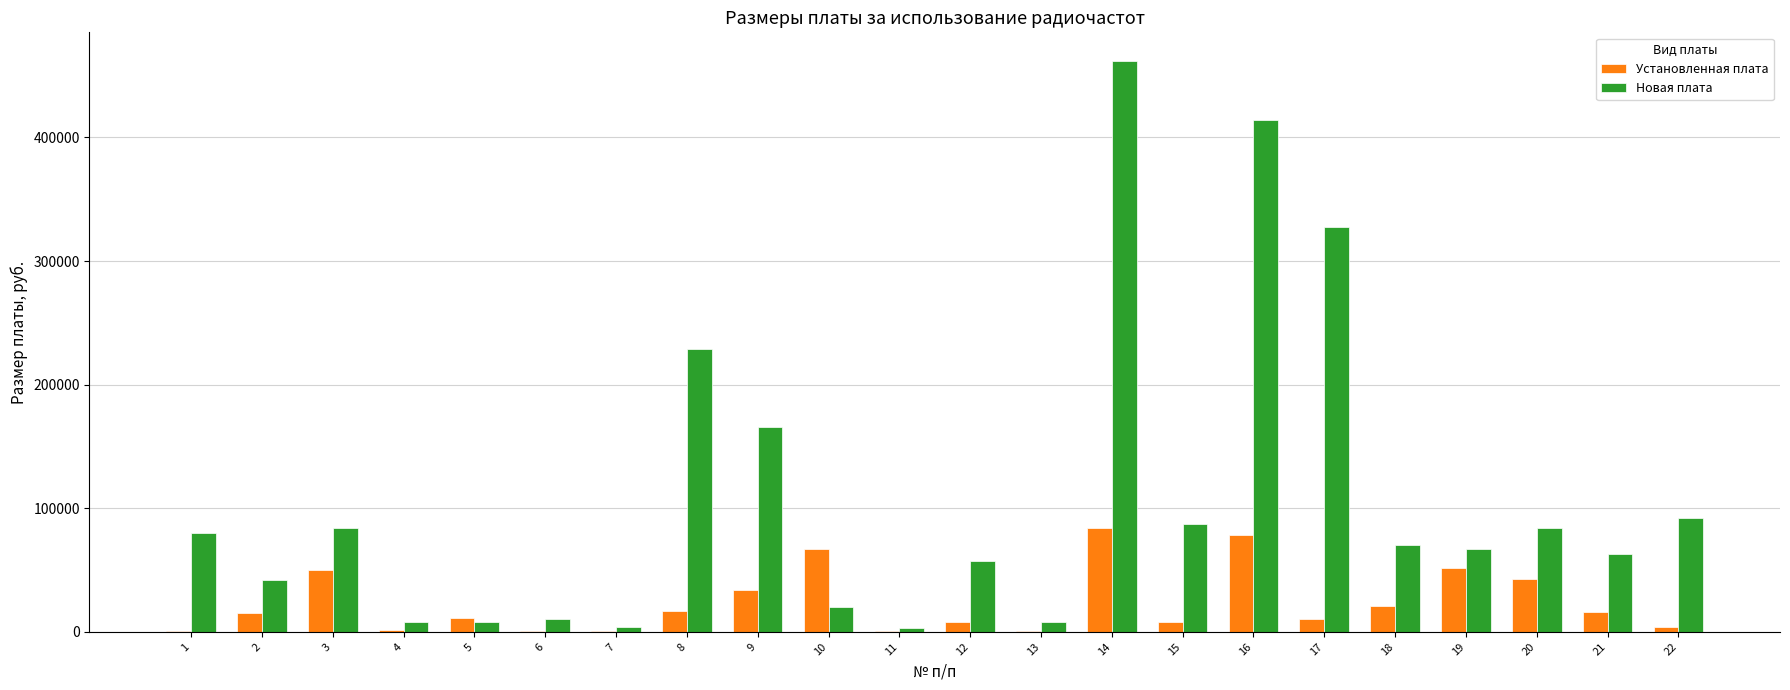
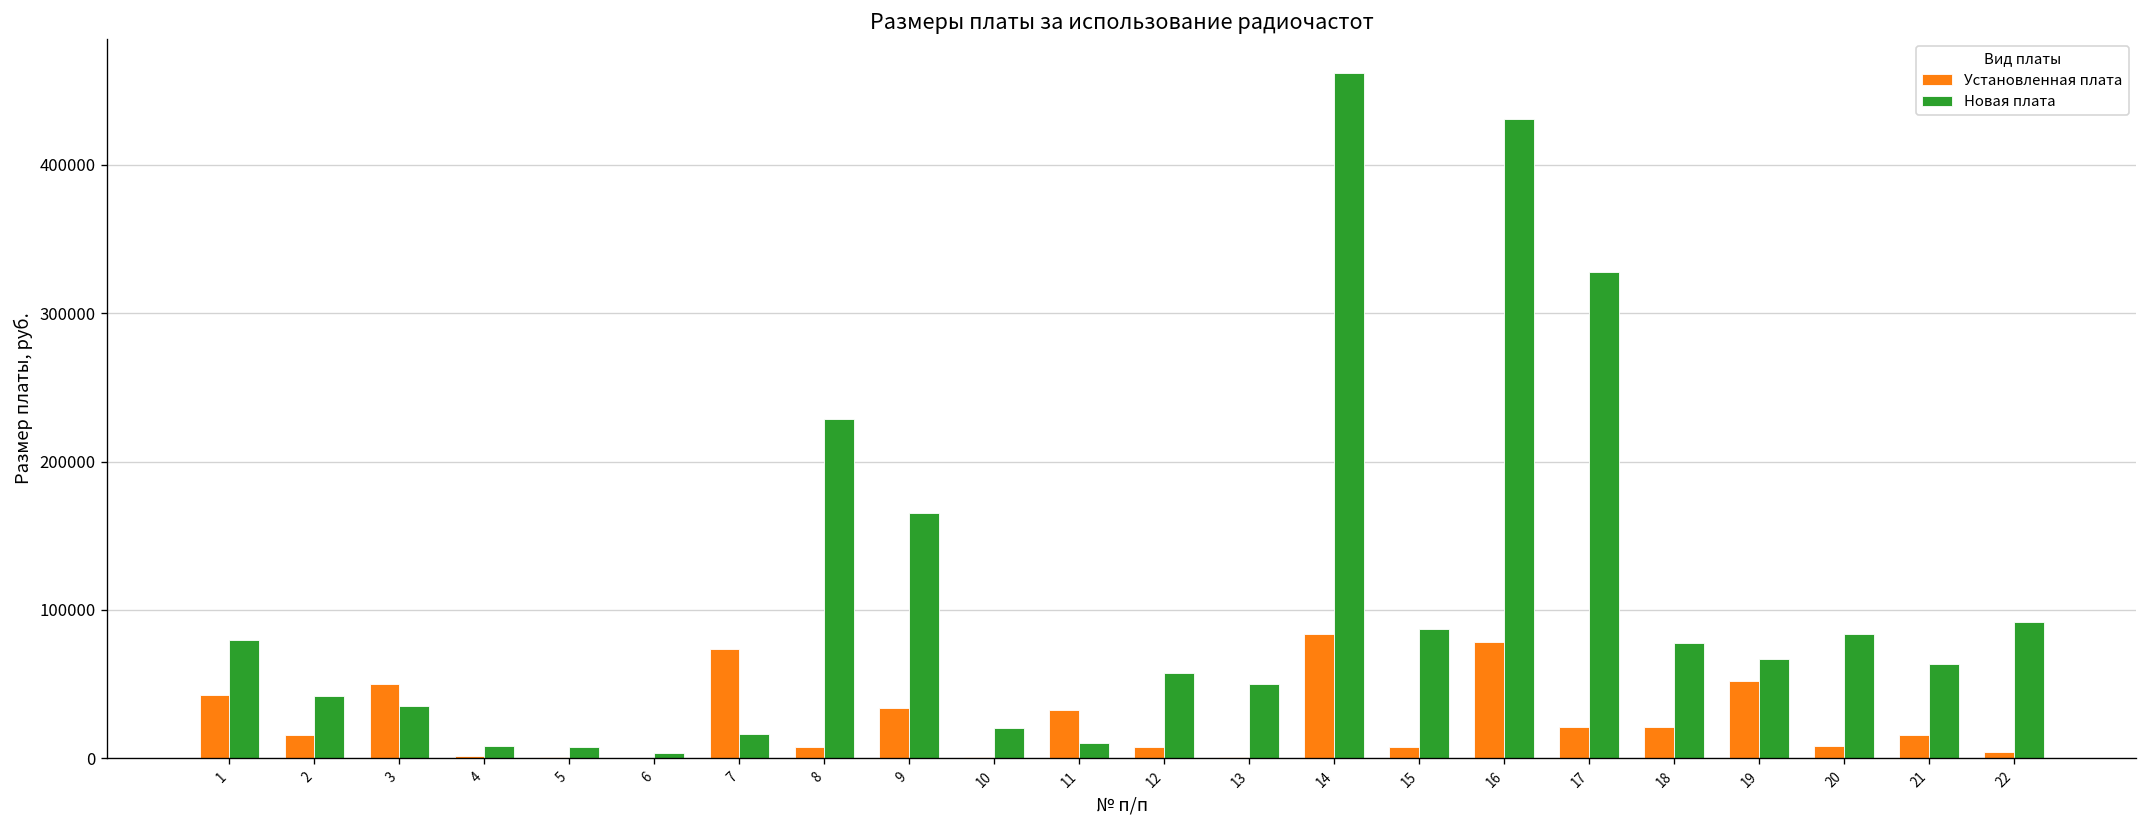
  {
    "Установленная плата": {
-     "1": 1000,
+     "1": 42000,
      "2": 16000,
      "3": 50000,
-     "5": 11000,
-     "7": 0,
-     "8": 17000,
+     "5": 1000,
+     "7": 73000,
+     "8": 8000,
      "9": 34000,
-     "10": 67000,
-     "11": 1000,
+     "10": 1000,
+     "11": 32000,
      "12": 8000,
      "14": 84000,
      "15": 8000,
      "16": 78000,
-     "17": 10000,
+     "17": 21000,
      "18": 21000,
      "19": 52000,
-     "20": 43000,
+     "20": 8000,
      "21": 16000,
      "22": 4000
    },
    "Новая плата": {
      "1": 80000,
      "2": 42000,
-     "3": 84000,
+     "3": 35000,
      "4": 8000,
      "5": 8000,
-     "6": 11000,
-     "7": 4000,
+     "6": 4000,
+     "7": 16000,
      "8": 229000,
      "9": 166000,
      "10": 20000,
-     "11": 3000,
+     "11": 10000,
      "12": 58000,
-     "13": 8000,
+     "13": 50000,
      "14": 462000,
      "15": 87000,
-     "16": 414000,
+     "16": 431000,
      "17": 328000,
-     "18": 70000,
+     "18": 78000,
      "19": 67000,
      "20": 84000,
      "21": 63000,
      "22": 92000
    }
  }
